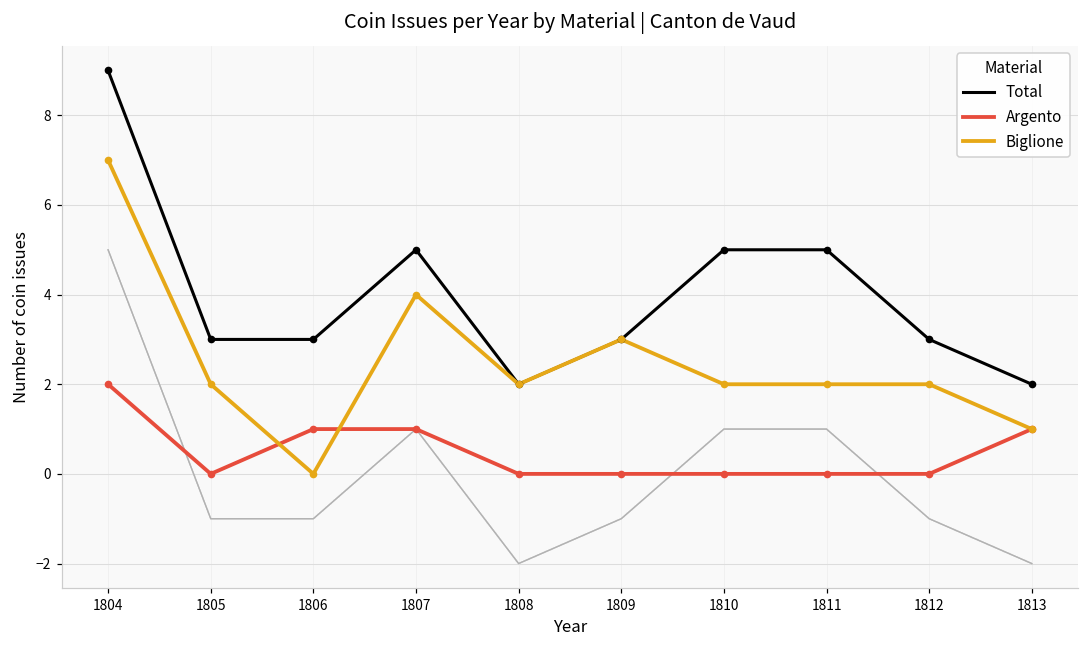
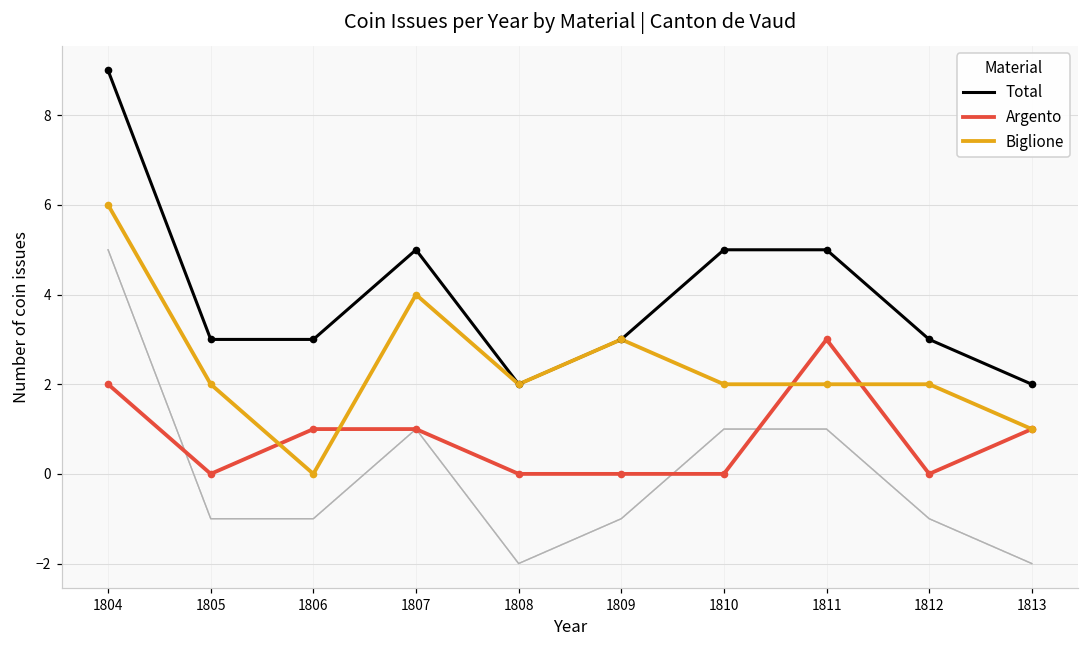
  {
    "Total": {
      "1804": 9,
      "1805": 3,
      "1806": 3,
      "1807": 5,
      "1810": 5,
      "1811": 5,
      "1812": 3,
      "1813": 2
    },
    "Argento": {
      "1804": 2,
      "1805": 0,
      "1806": 1,
      "1808": 0,
      "1809": 0,
      "1810": 0,
-     "1811": 0,
+     "1811": 3,
      "1812": 0
    },
    "Biglione": {
-     "1804": 7,
+     "1804": 6,
      "1805": 2,
      "1806": 0,
      "1807": 4,
      "1810": 2,
      "1811": 2,
      "1812": 2
    }
  }
